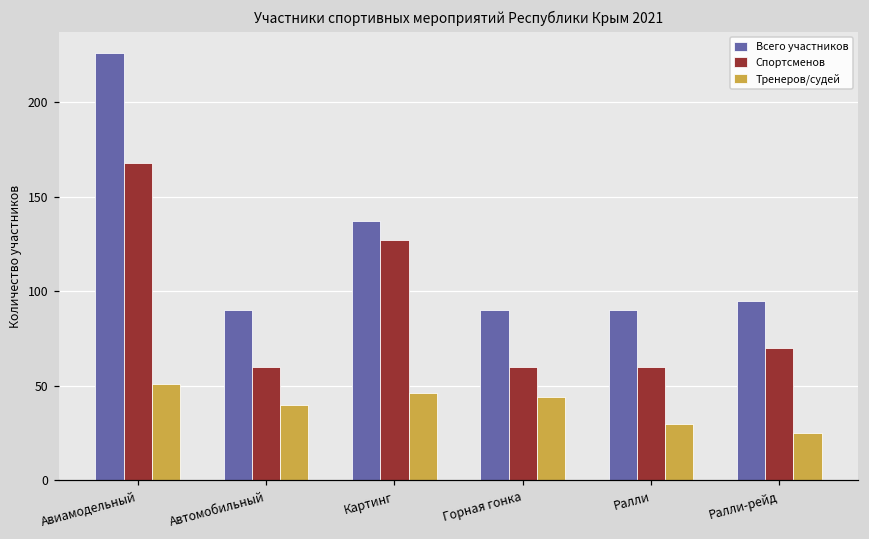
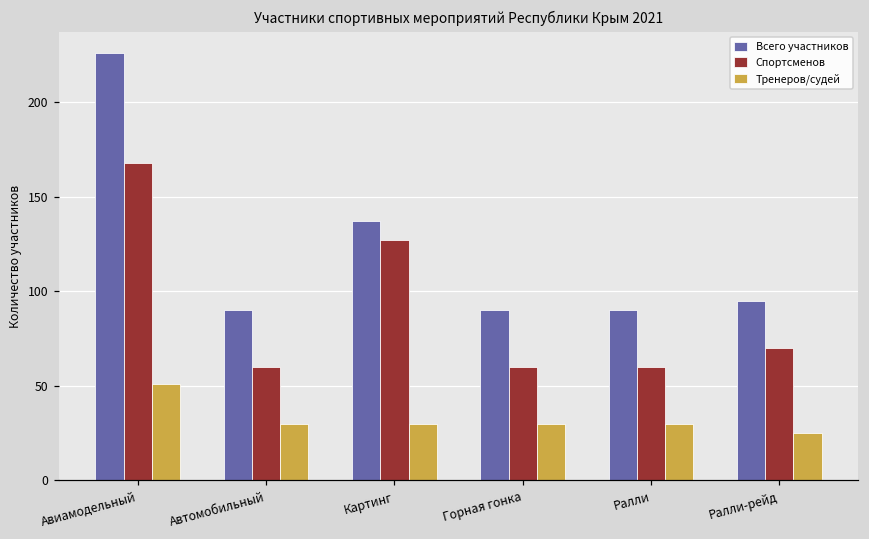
  {
    "Всего участников": {
      "Авиамодельный": 226,
      "Автомобильный": 90,
      "Картинг": 137,
      "Горная гонка": 90,
      "Ралли": 90,
      "Ралли-рейд": 95
    },
    "Спортсменов": {
      "Авиамодельный": 168,
      "Автомобильный": 60,
      "Картинг": 127,
      "Горная гонка": 60,
      "Ралли": 60,
      "Ралли-рейд": 70
    },
    "Тренеров/судей": {
      "Авиамодельный": 51,
-     "Автомобильный": 40,
-     "Картинг": 46,
-     "Горная гонка": 44,
+     "Автомобильный": 30,
+     "Картинг": 30,
+     "Горная гонка": 30,
      "Ралли": 30,
      "Ралли-рейд": 25
    }
  }
